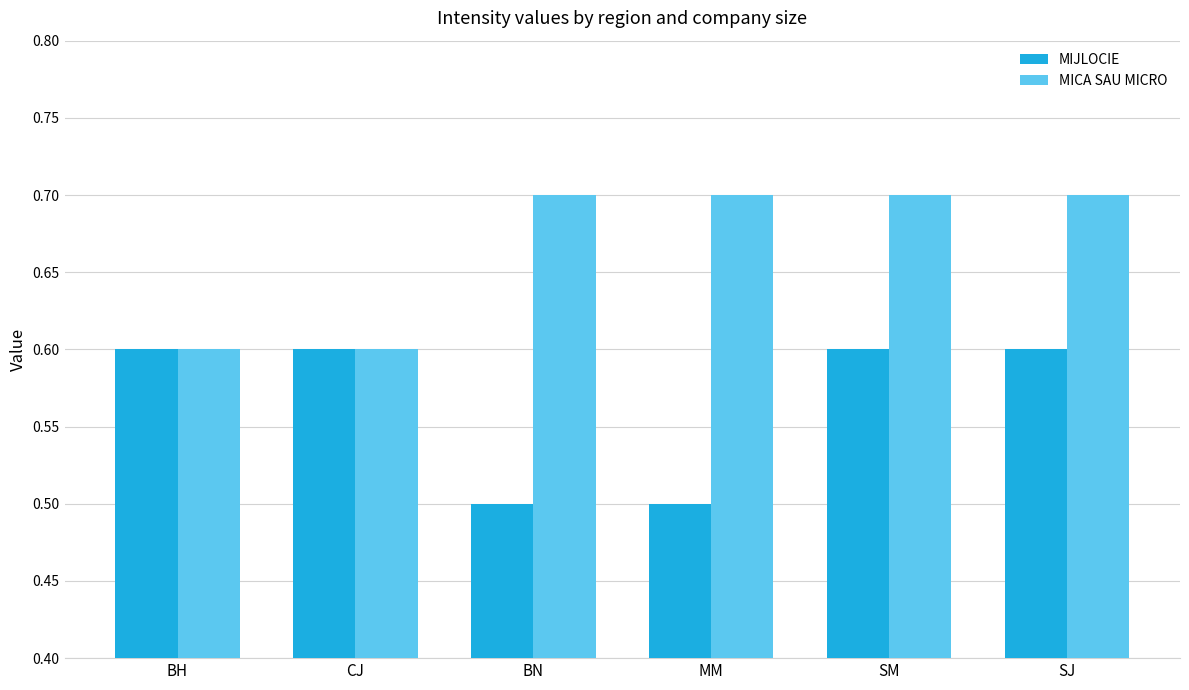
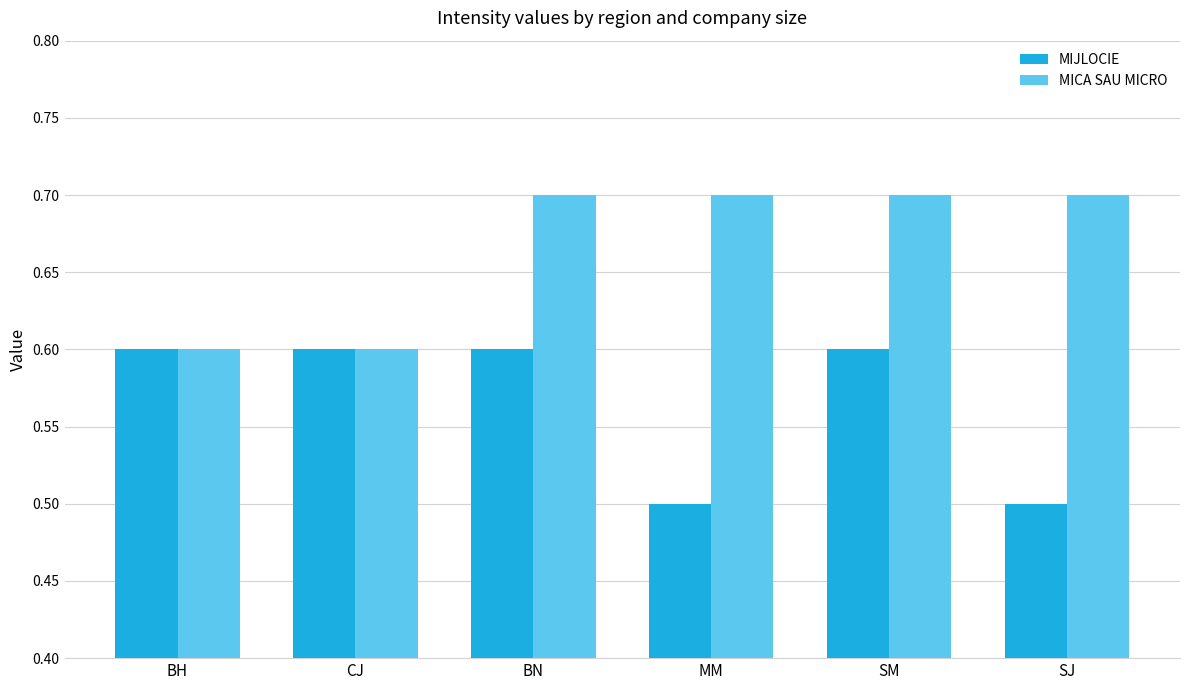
  {
    "MIJLOCIE": {
      "BH": 0.6,
      "CJ": 0.6,
-     "BN": 0.5,
+     "BN": 0.6,
      "MM": 0.5,
      "SM": 0.6,
-     "SJ": 0.6
+     "SJ": 0.5
    },
    "MICA SAU MICRO": {
      "BH": 0.6,
      "CJ": 0.6,
      "BN": 0.7,
      "MM": 0.7,
      "SM": 0.7,
      "SJ": 0.7
    }
  }
